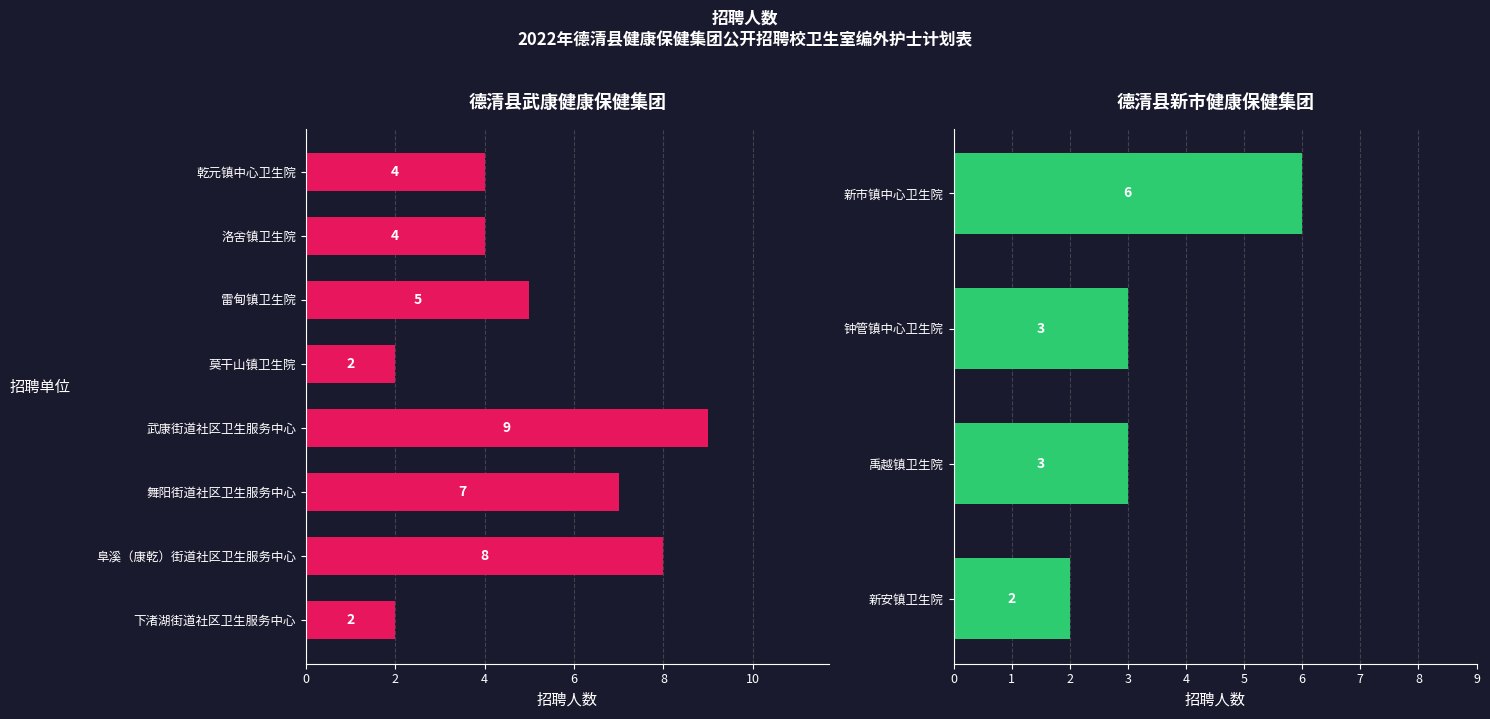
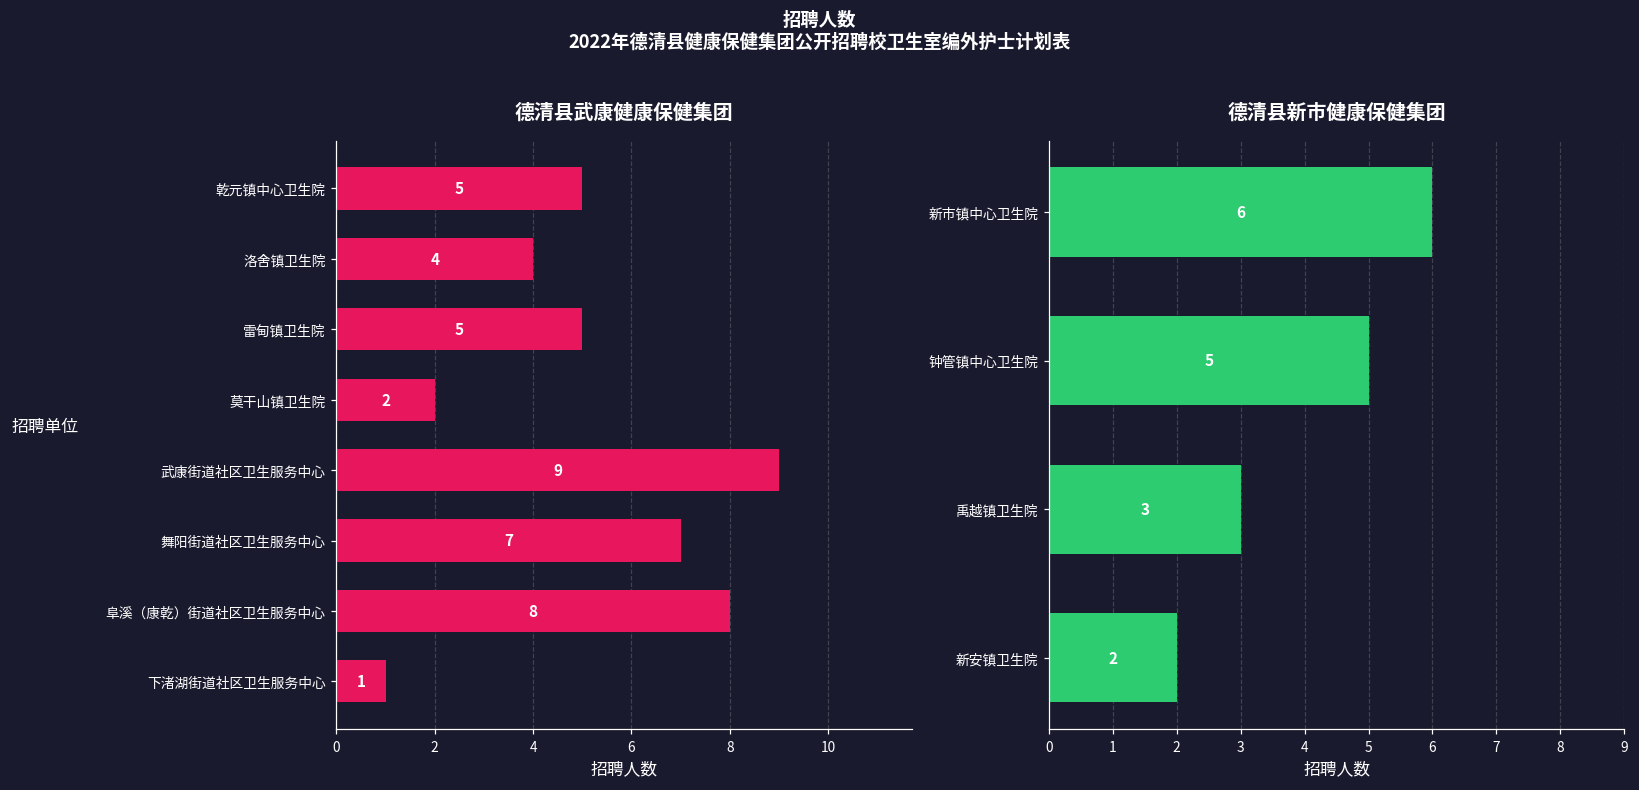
  {
    "德清县武康健康保健集团": {
-     "乾元镇中心卫生院": 4,
+     "乾元镇中心卫生院": 5,
      "洛舍镇卫生院": 4,
      "雷甸镇卫生院": 5,
      "莫干山镇卫生院": 2,
      "武康街道社区卫生服务中心": 9,
      "舞阳街道社区卫生服务中心": 7,
      "阜溪（康乾）街道社区卫生服务中心": 8,
-     "下渚湖街道社区卫生服务中心": 2
+     "下渚湖街道社区卫生服务中心": 1
    },
    "德清县新市健康保健集团": {
      "新市镇中心卫生院": 6,
-     "钟管镇中心卫生院": 3,
+     "钟管镇中心卫生院": 5,
      "禹越镇卫生院": 3,
      "新安镇卫生院": 2
    }
  }
